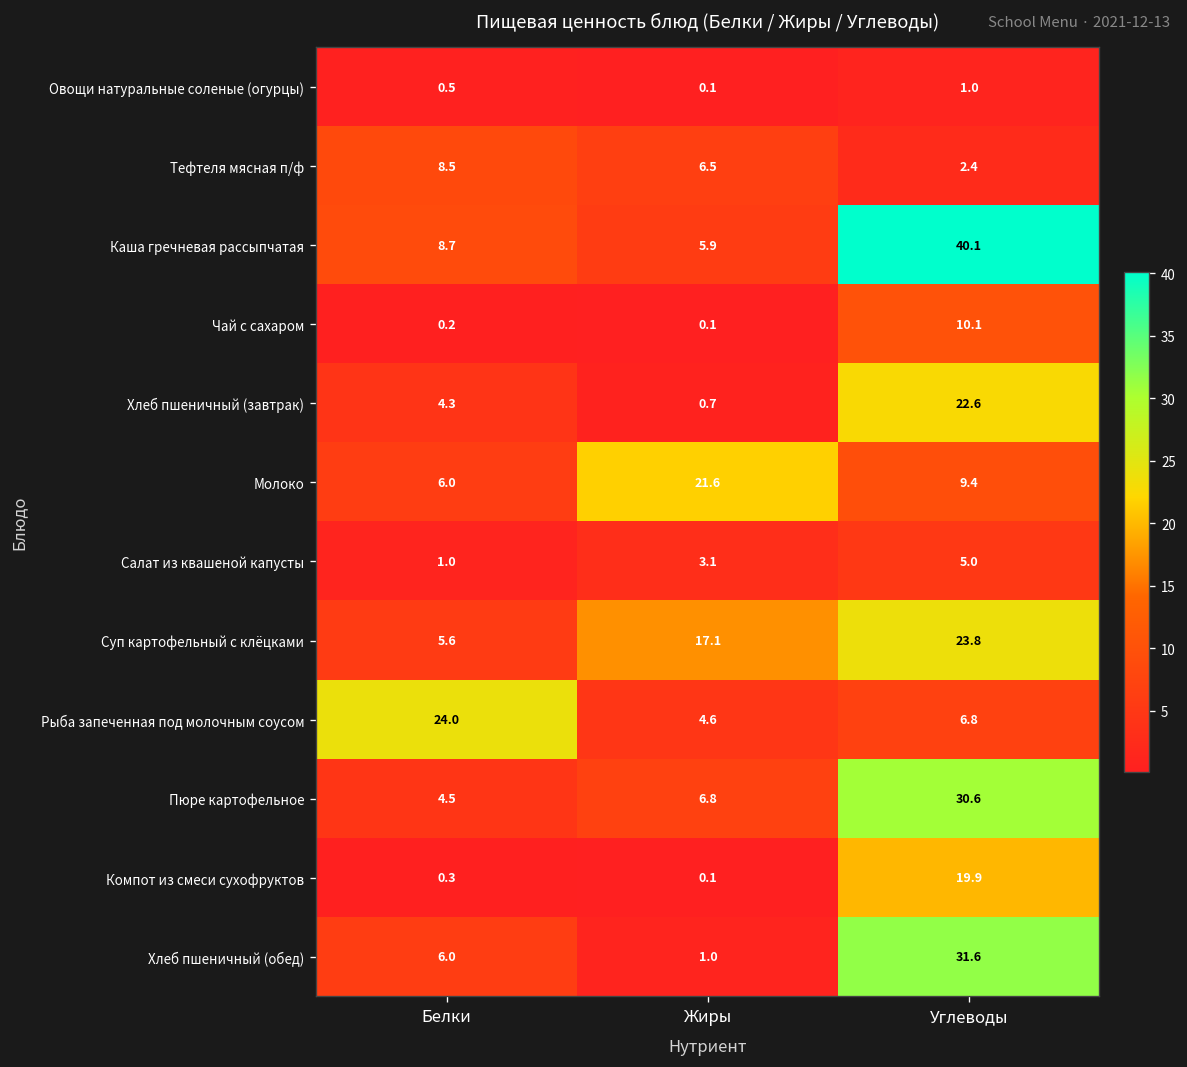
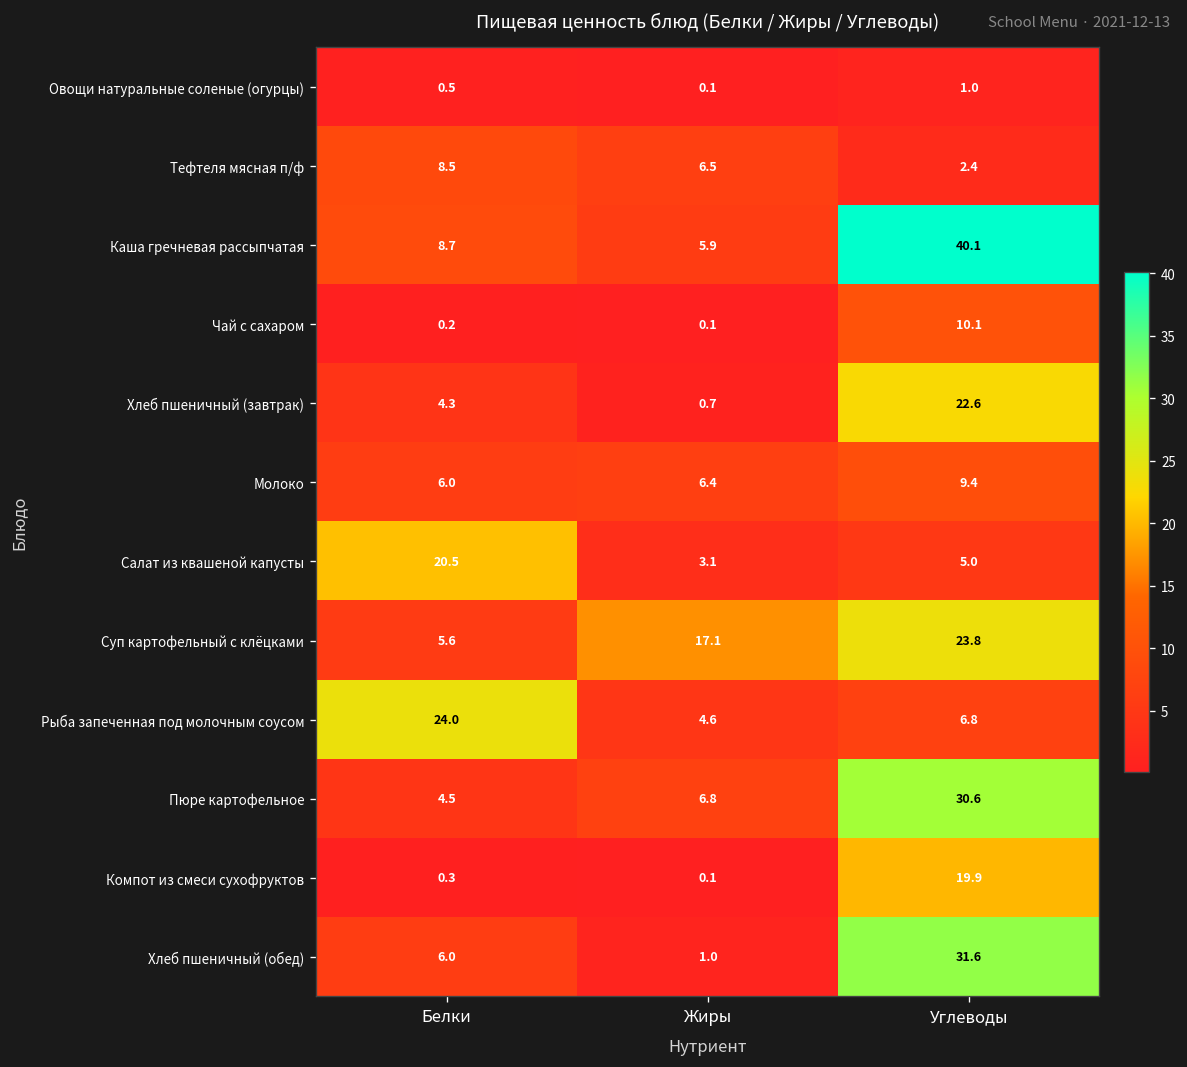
  {
    "Овощи натуральные соленые (огурцы)": {
      "Белки": 0.5,
      "Жиры": 0.1,
      "Углеводы": 1.0
    },
    "Тефтеля мясная п/ф": {
      "Белки": 8.5,
      "Жиры": 6.5,
      "Углеводы": 2.4
    },
    "Каша гречневая рассыпчатая": {
      "Белки": 8.7,
      "Жиры": 5.9,
      "Углеводы": 40.1
    },
    "Чай с сахаром": {
      "Белки": 0.2,
      "Жиры": 0.1,
      "Углеводы": 10.1
    },
    "Хлеб пшеничный (завтрак)": {
      "Белки": 4.3,
      "Жиры": 0.7,
      "Углеводы": 22.6
    },
    "Молоко": {
      "Белки": 6.0,
-     "Жиры": 21.6,
+     "Жиры": 6.4,
      "Углеводы": 9.4
    },
    "Салат из квашеной капусты": {
-     "Белки": 1.0,
+     "Белки": 20.5,
      "Жиры": 3.1,
      "Углеводы": 5.0
    },
    "Суп картофельный с клёцками": {
      "Белки": 5.6,
      "Жиры": 17.1,
      "Углеводы": 23.8
    },
    "Рыба запеченная под молочным соусом": {
      "Белки": 24.0,
      "Жиры": 4.6,
      "Углеводы": 6.8
    },
    "Пюре картофельное": {
      "Белки": 4.5,
      "Жиры": 6.8,
      "Углеводы": 30.6
    },
    "Компот из смеси сухофруктов": {
      "Белки": 0.3,
      "Жиры": 0.1,
      "Углеводы": 19.9
    },
    "Хлеб пшеничный (обед)": {
      "Белки": 6.0,
      "Жиры": 1.0,
      "Углеводы": 31.6
    }
  }
